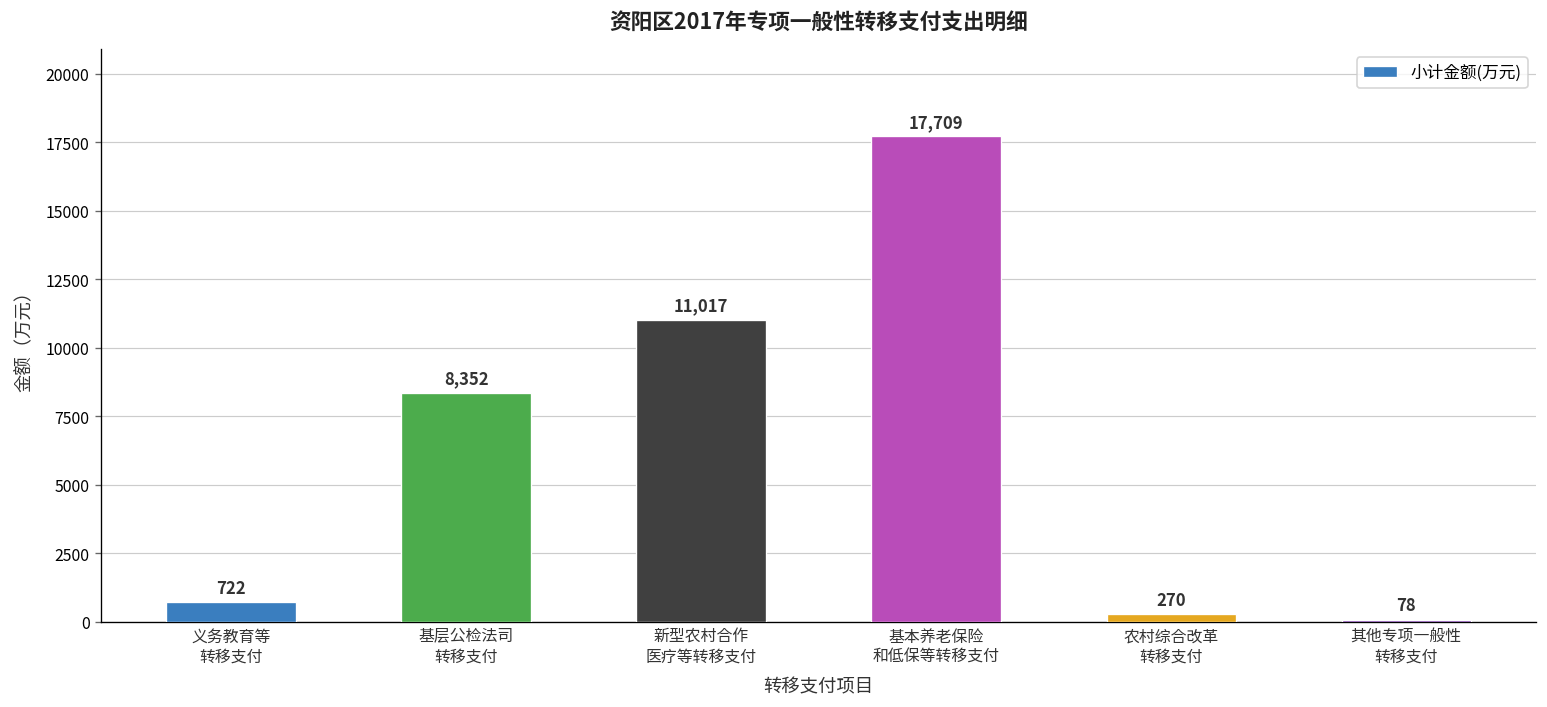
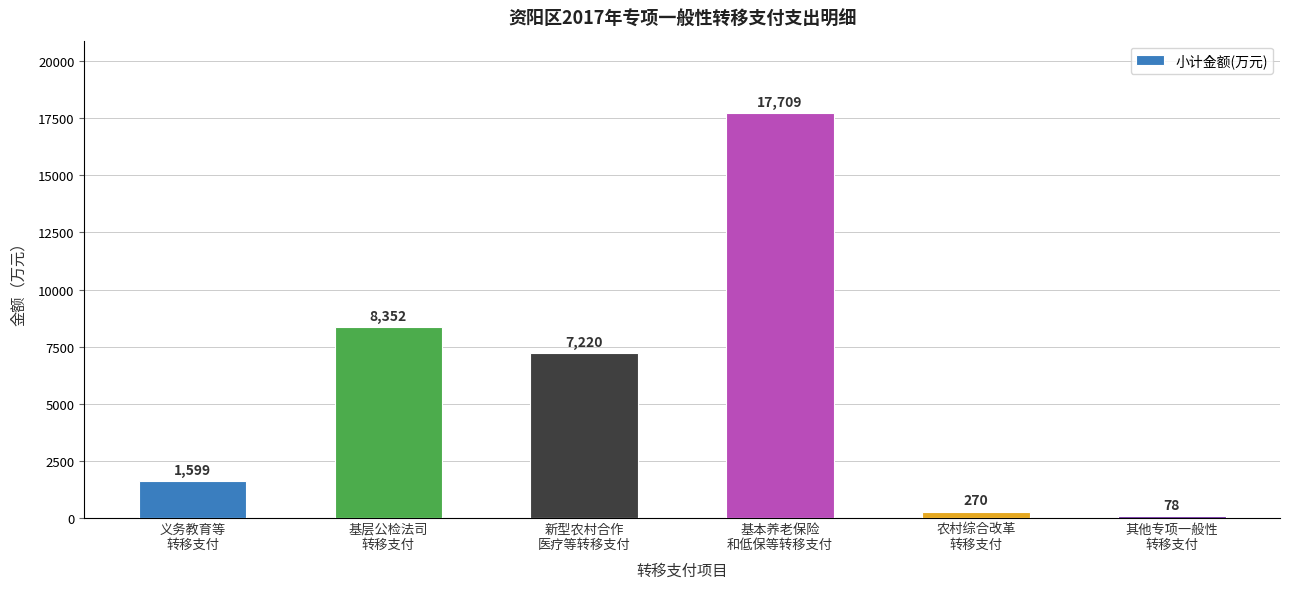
  {
-   "义务教育等 转移支付": "722",
+   "义务教育等 转移支付": "1,599",
    "基层公检法司 转移支付": "8,352",
-   "新型农村合作 医疗等转移支付": "11,017",
+   "新型农村合作 医疗等转移支付": "7,220",
    "基本养老保险 和低保等转移支付": "17,709",
    "农村综合改革 转移支付": "270",
    "其他专项一般性 转移支付": "78"
  }
